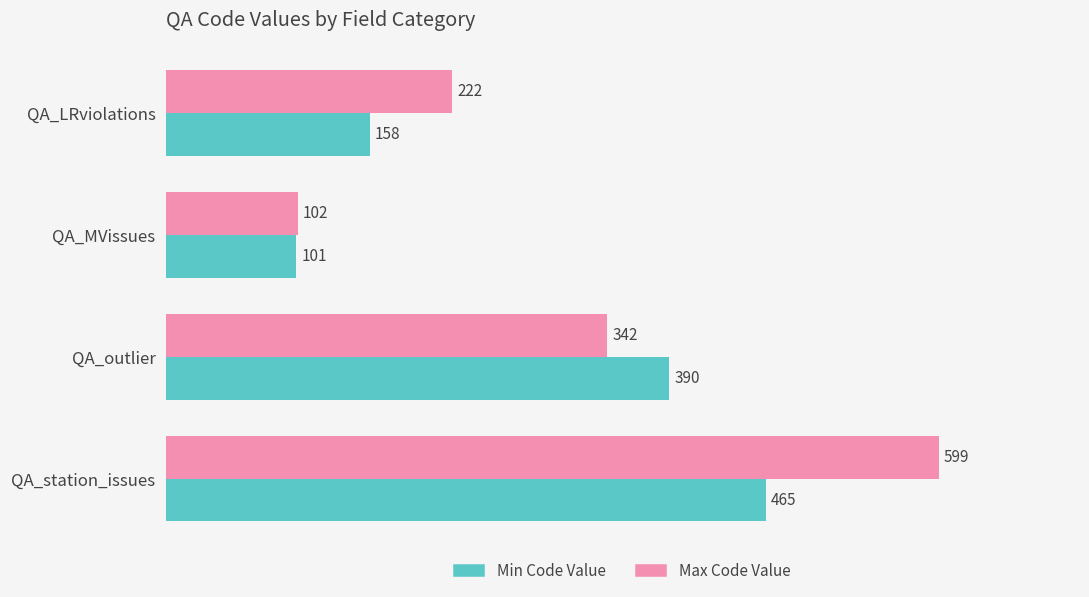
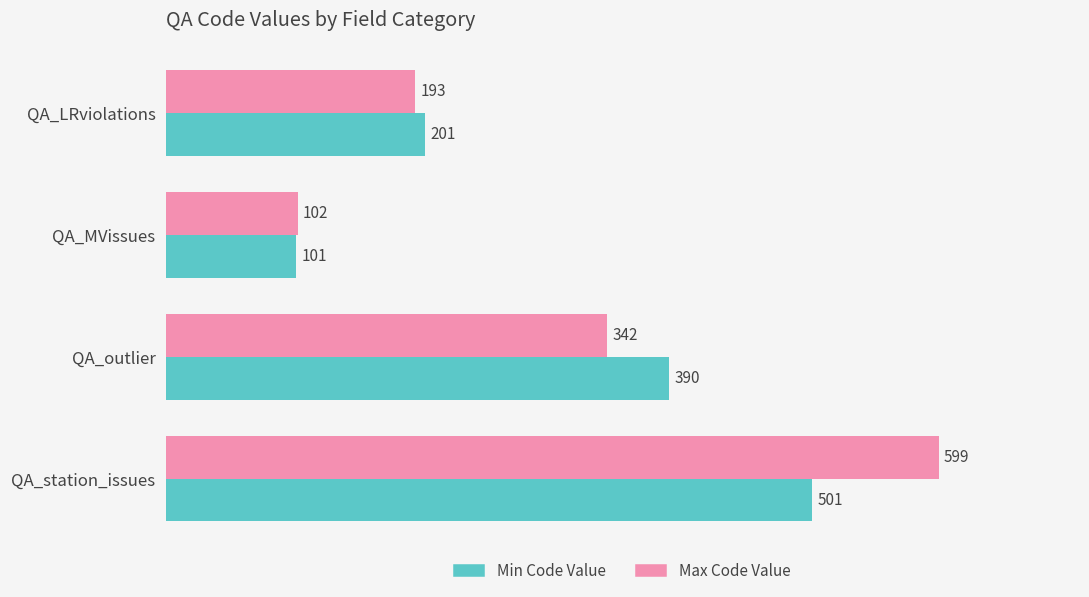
  {
    "Min Code Value": {
-     "QA_LRviolations": 158,
+     "QA_LRviolations": 201,
      "QA_MVissues": 101,
      "QA_outlier": 390,
-     "QA_station_issues": 465
+     "QA_station_issues": 501
    },
    "Max Code Value": {
-     "QA_LRviolations": 222,
+     "QA_LRviolations": 193,
      "QA_MVissues": 102,
      "QA_outlier": 342,
      "QA_station_issues": 599
    }
  }
